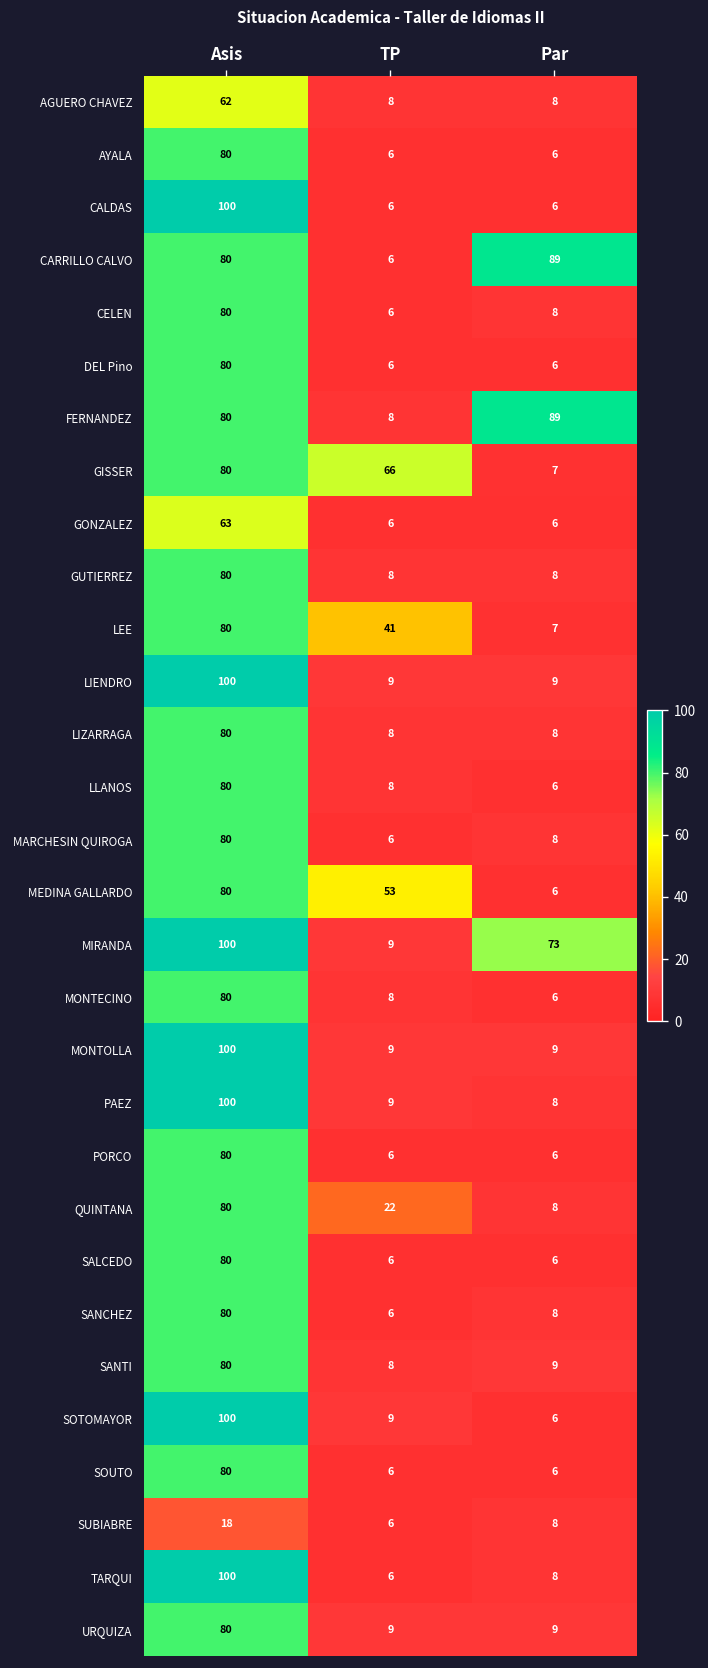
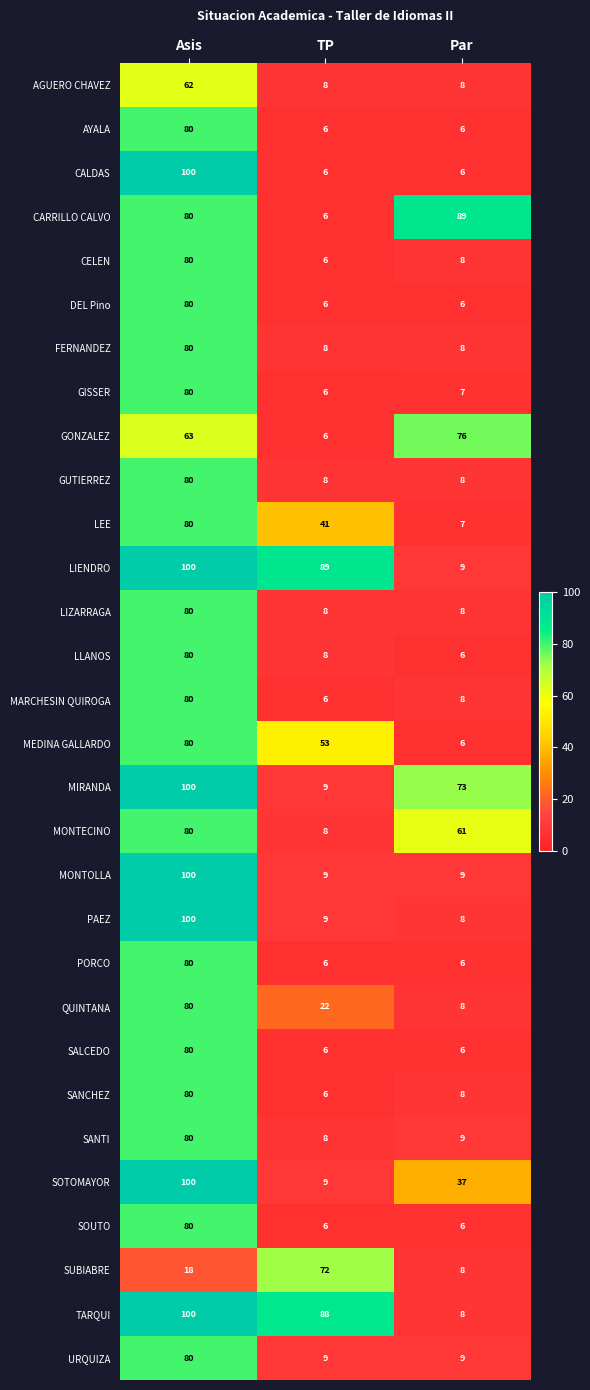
  {
    "AGUERO CHAVEZ": {
      "Asis": 62,
      "TP": 8,
      "Par": 8
    },
    "AYALA": {
      "Asis": 80,
      "TP": 6,
      "Par": 6
    },
    "CALDAS": {
      "Asis": 100,
      "TP": 6,
      "Par": 6
    },
    "CARRILLO CALVO": {
      "Asis": 80,
      "TP": 6,
      "Par": 89
    },
    "CELEN": {
      "Asis": 80,
      "TP": 6,
      "Par": 8
    },
    "DEL Pino": {
      "Asis": 80,
      "TP": 6,
      "Par": 6
    },
    "FERNANDEZ": {
      "Asis": 80,
      "TP": 8,
-     "Par": 89
+     "Par": 8
    },
    "GISSER": {
      "Asis": 80,
-     "TP": 66,
+     "TP": 6,
      "Par": 7
    },
    "GONZALEZ": {
      "Asis": 63,
      "TP": 6,
-     "Par": 6
+     "Par": 76
    },
    "GUTIERREZ": {
      "Asis": 80,
      "TP": 8,
      "Par": 8
    },
    "LEE": {
      "Asis": 80,
      "TP": 41,
      "Par": 7
    },
    "LIENDRO": {
      "Asis": 100,
-     "TP": 9,
+     "TP": 89,
      "Par": 9
    },
    "LIZARRAGA": {
      "Asis": 80,
      "TP": 8,
      "Par": 8
    },
    "LLANOS": {
      "Asis": 80,
      "TP": 8,
      "Par": 6
    },
    "MARCHESIN QUIROGA": {
      "Asis": 80,
      "TP": 6,
      "Par": 8
    },
    "MEDINA GALLARDO": {
      "Asis": 80,
      "TP": 53,
      "Par": 6
    },
    "MIRANDA": {
      "Asis": 100,
      "TP": 9,
      "Par": 73
    },
    "MONTECINO": {
      "Asis": 80,
      "TP": 8,
-     "Par": 6
+     "Par": 61
    },
    "MONTOLLA": {
      "Asis": 100,
      "TP": 9,
      "Par": 9
    },
    "PAEZ": {
      "Asis": 100,
      "TP": 9,
      "Par": 8
    },
    "PORCO": {
      "Asis": 80,
      "TP": 6,
      "Par": 6
    },
    "QUINTANA": {
      "Asis": 80,
      "TP": 22,
      "Par": 8
    },
    "SALCEDO": {
      "Asis": 80,
      "TP": 6,
      "Par": 6
    },
    "SANCHEZ": {
      "Asis": 80,
      "TP": 6,
      "Par": 8
    },
    "SANTI": {
      "Asis": 80,
      "TP": 8,
      "Par": 9
    },
    "SOTOMAYOR": {
      "Asis": 100,
      "TP": 9,
-     "Par": 6
+     "Par": 37
    },
    "SOUTO": {
      "Asis": 80,
      "TP": 6,
      "Par": 6
    },
    "SUBIABRE": {
      "Asis": 18,
-     "TP": 6,
+     "TP": 72,
      "Par": 8
    },
    "TARQUI": {
      "Asis": 100,
-     "TP": 6,
+     "TP": 88,
      "Par": 8
    },
    "URQUIZA": {
      "Asis": 80,
      "TP": 9,
      "Par": 9
    }
  }
